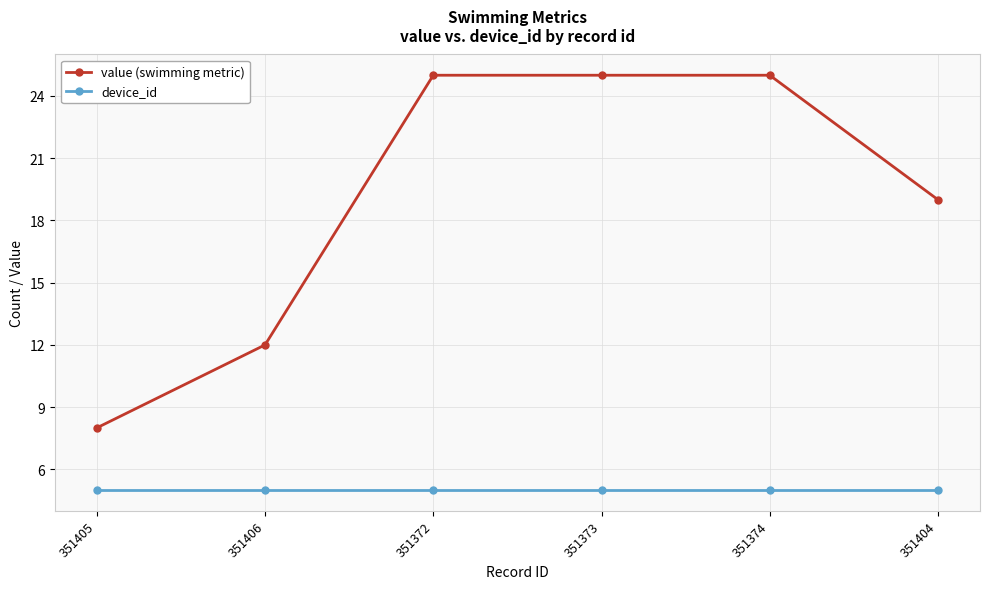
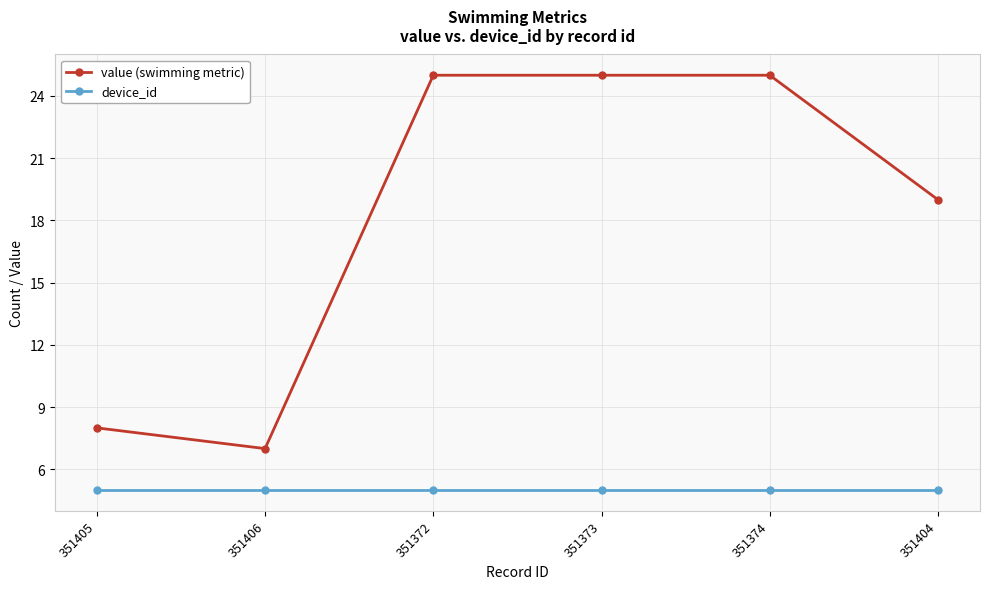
  {
    "value (swimming metric)": {
      "351405": 8,
-     "351406": 12,
+     "351406": 7,
      "351372": 25,
      "351373": 25,
      "351374": 25,
      "351404": 19
    },
    "device_id": {
      "351405": 5,
      "351406": 5,
      "351372": 5,
      "351373": 5,
      "351374": 5,
      "351404": 5
    }
  }
